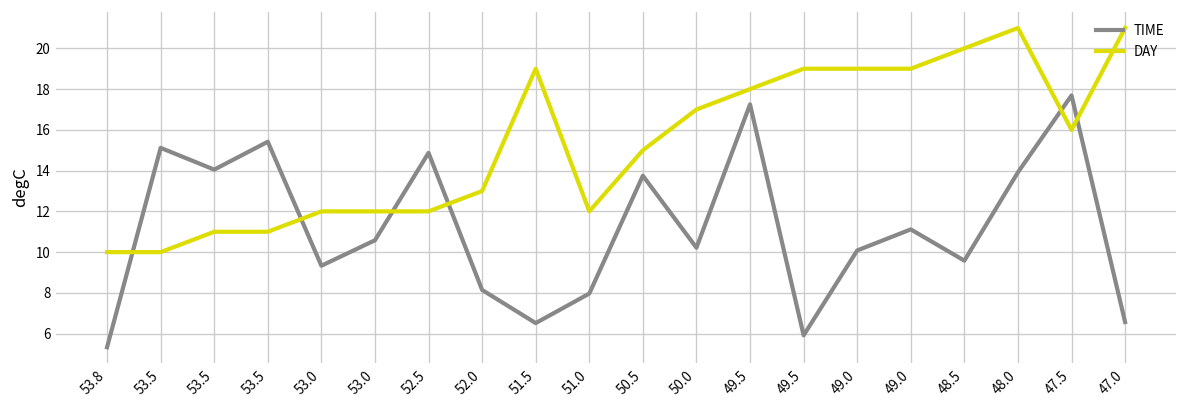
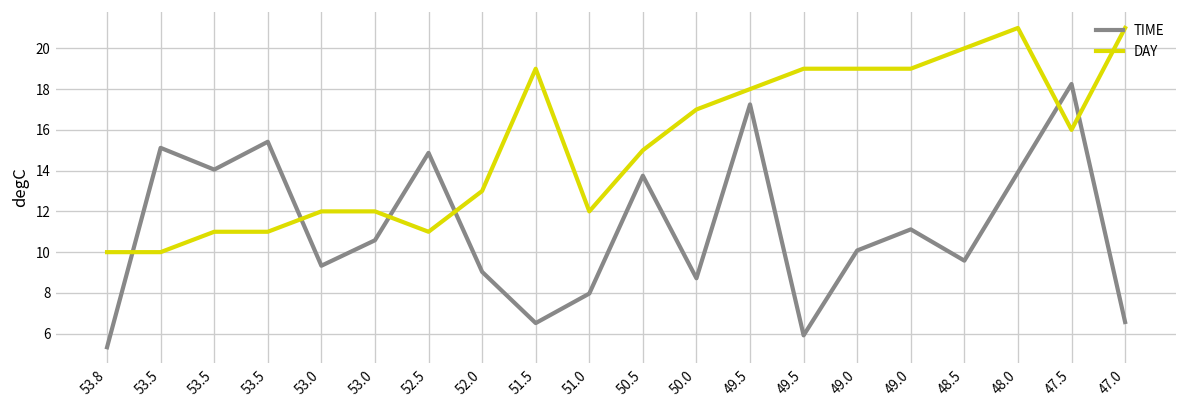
  {
    "TIME": {
      "53.8": 5.3,
      "52.5": 14.9,
-     "52.0": 8.1,
+     "52.0": 9.0,
      "51.5": 6.5,
      "51.0": 8.0,
      "50.5": 13.8,
-     "50.0": 10.2,
+     "50.0": 8.7,
      "48.5": 9.6,
      "48.0": 13.9,
-     "47.5": 17.7,
+     "47.5": 18.3,
      "47.0": 6.6
    },
    "DAY": {
      "53.8": 10,
-     "52.5": 12,
+     "52.5": 11,
      "52.0": 13,
      "51.5": 19,
      "51.0": 12,
      "50.5": 15,
      "50.0": 17,
      "48.5": 20,
      "48.0": 21,
      "47.5": 16,
      "47.0": 21
    }
  }
